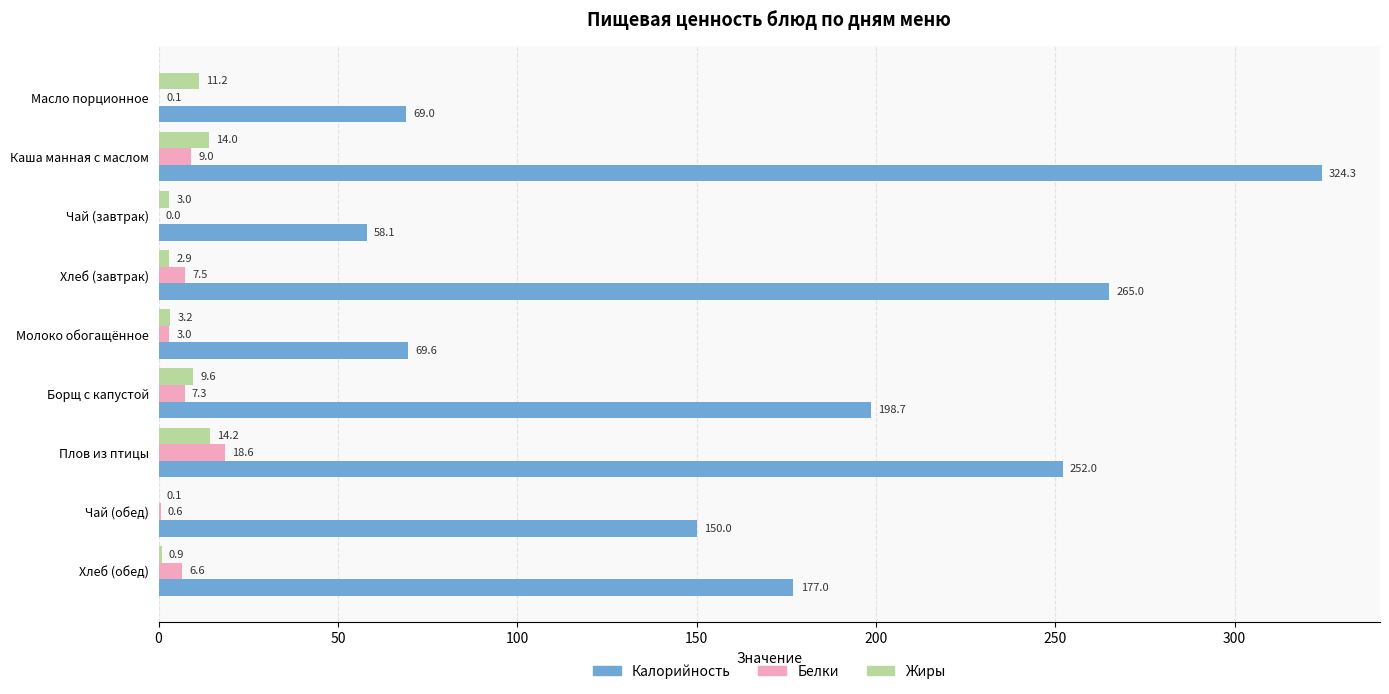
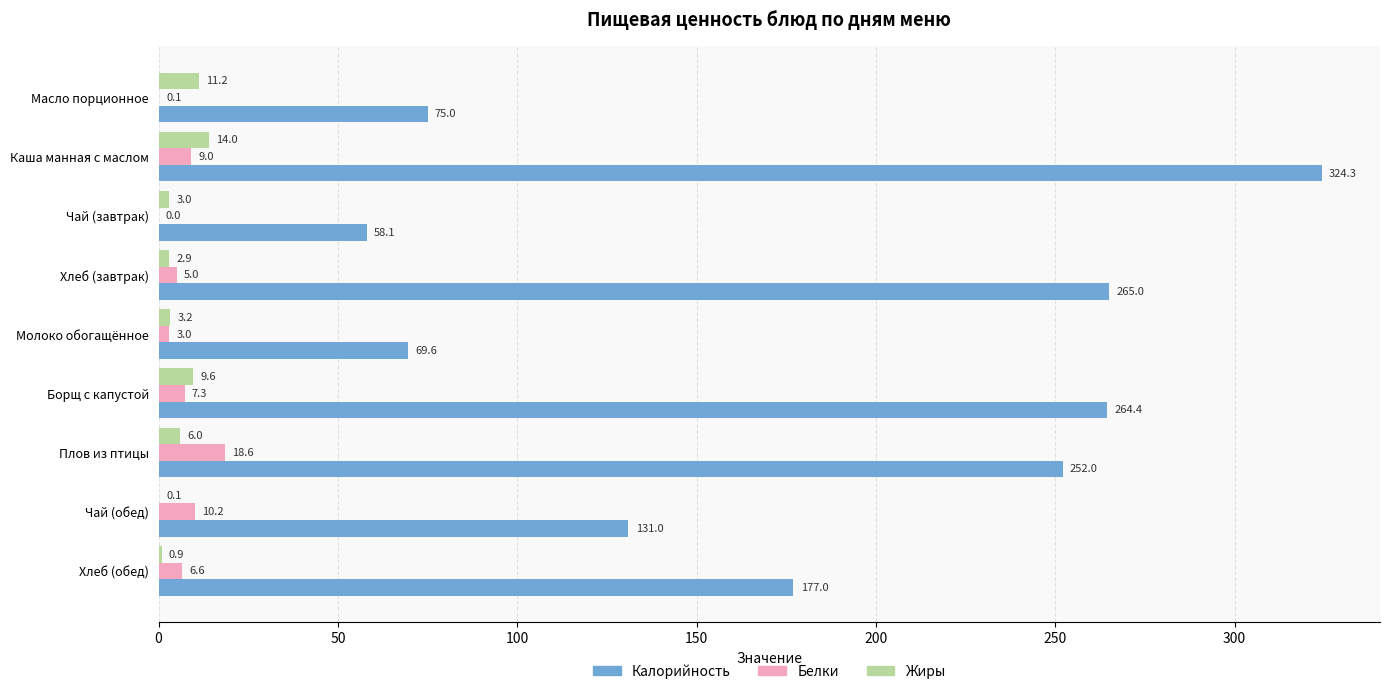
  {
    "Калорийность": {
-     "Масло порционное": 69.0,
+     "Масло порционное": 75.0,
      "Каша манная с маслом": 324.3,
      "Чай (завтрак)": 58.1,
      "Хлеб (завтрак)": 265.0,
      "Молоко обогащённое": 69.6,
-     "Борщ с капустой": 198.7,
+     "Борщ с капустой": 264.4,
      "Плов из птицы": 252.0,
-     "Чай (обед)": 150.0,
+     "Чай (обед)": 131.0,
      "Хлеб (обед)": 177.0
    },
    "Белки": {
      "Масло порционное": 0.1,
      "Каша манная с маслом": 9.0,
      "Чай (завтрак)": 0.0,
-     "Хлеб (завтрак)": 7.5,
+     "Хлеб (завтрак)": 5.0,
      "Молоко обогащённое": 3.0,
      "Борщ с капустой": 7.3,
      "Плов из птицы": 18.6,
-     "Чай (обед)": 0.6,
+     "Чай (обед)": 10.2,
      "Хлеб (обед)": 6.6
    },
    "Жиры": {
      "Масло порционное": 11.2,
      "Каша манная с маслом": 14.0,
      "Чай (завтрак)": 3.0,
      "Хлеб (завтрак)": 2.9,
      "Молоко обогащённое": 3.2,
      "Борщ с капустой": 9.6,
-     "Плов из птицы": 14.2,
+     "Плов из птицы": 6.0,
      "Чай (обед)": 0.1,
      "Хлеб (обед)": 0.9
    }
  }
